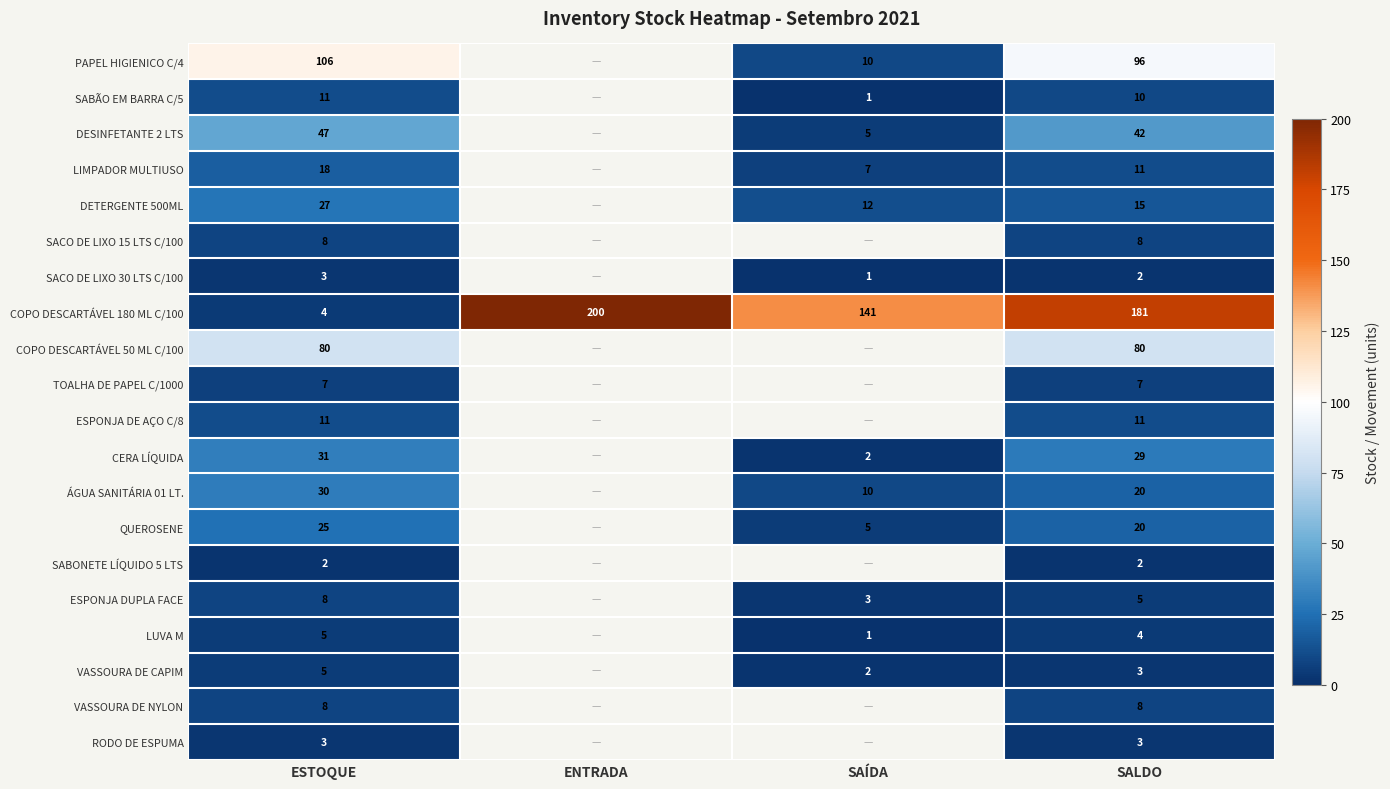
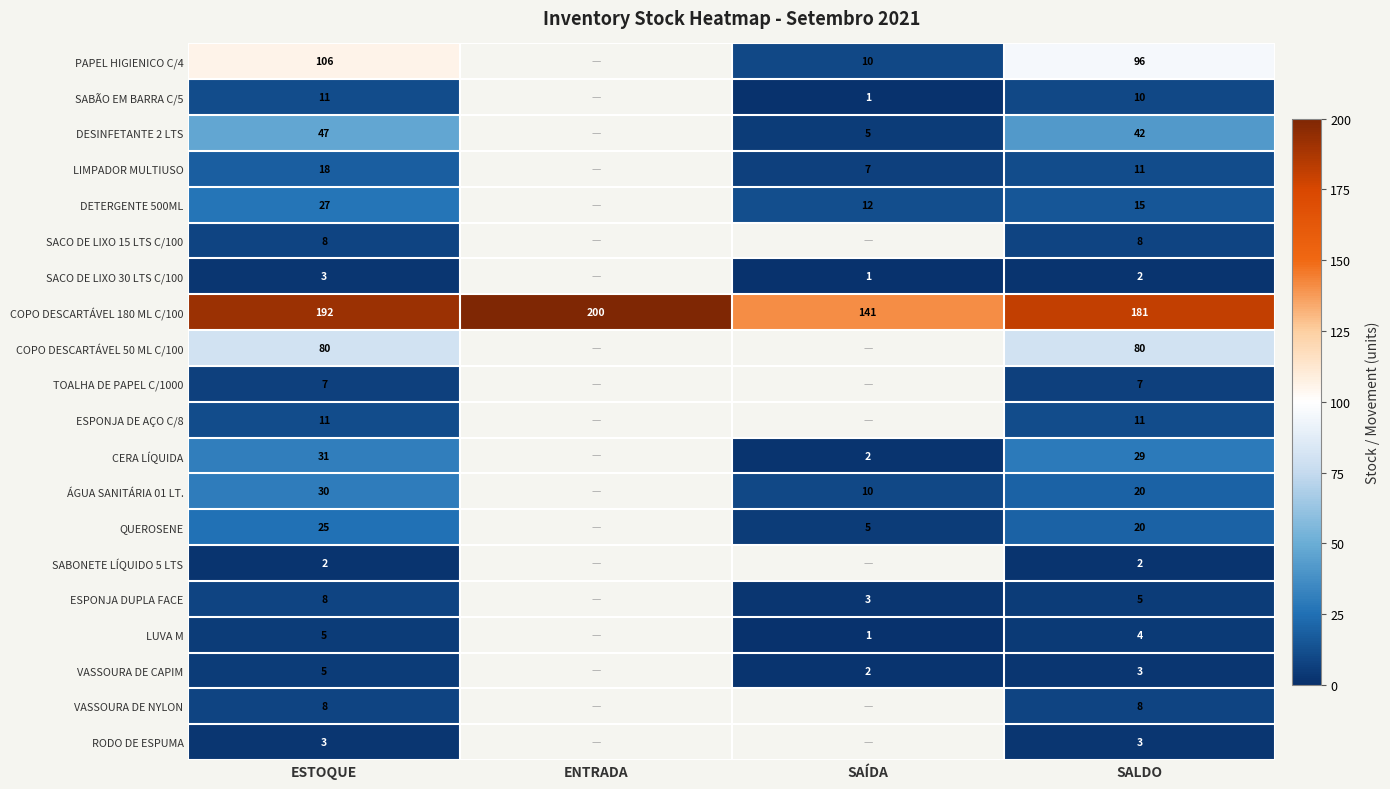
  {
    "PAPEL HIGIENICO C/4": {
      "ESTOQUE": 106,
      "SAÍDA": 10,
      "SALDO": 96
    },
    "SABÃO EM BARRA C/5": {
      "ESTOQUE": 11,
      "SAÍDA": 1,
      "SALDO": 10
    },
    "DESINFETANTE 2 LTS": {
      "ESTOQUE": 47,
      "SAÍDA": 5,
      "SALDO": 42
    },
    "LIMPADOR MULTIUSO": {
      "ESTOQUE": 18,
      "SAÍDA": 7,
      "SALDO": 11
    },
    "DETERGENTE 500ML": {
      "ESTOQUE": 27,
      "SAÍDA": 12,
      "SALDO": 15
    },
    "SACO DE LIXO 15 LTS C/100": {
      "ESTOQUE": 8,
      "SALDO": 8
    },
    "SACO DE LIXO 30 LTS C/100": {
      "ESTOQUE": 3,
      "SAÍDA": 1,
      "SALDO": 2
    },
    "COPO DESCARTÁVEL 180 ML C/100": {
-     "ESTOQUE": 4,
+     "ESTOQUE": 192,
      "ENTRADA": 200,
      "SAÍDA": 141,
      "SALDO": 181
    },
    "COPO DESCARTÁVEL 50 ML C/100": {
      "ESTOQUE": 80,
      "SALDO": 80
    },
    "TOALHA DE PAPEL C/1000": {
      "ESTOQUE": 7,
      "SALDO": 7
    },
    "ESPONJA DE AÇO C/8": {
      "ESTOQUE": 11,
      "SALDO": 11
    },
    "CERA LÍQUIDA": {
      "ESTOQUE": 31,
      "SAÍDA": 2,
      "SALDO": 29
    },
    "ÁGUA SANITÁRIA 01 LT.": {
      "ESTOQUE": 30,
      "SAÍDA": 10,
      "SALDO": 20
    },
    "QUEROSENE": {
      "ESTOQUE": 25,
      "SAÍDA": 5,
      "SALDO": 20
    },
    "SABONETE LÍQUIDO 5 LTS": {
      "ESTOQUE": 2,
      "SALDO": 2
    },
    "ESPONJA DUPLA FACE": {
      "ESTOQUE": 8,
      "SAÍDA": 3,
      "SALDO": 5
    },
    "LUVA M": {
      "ESTOQUE": 5,
      "SAÍDA": 1,
      "SALDO": 4
    },
    "VASSOURA DE CAPIM": {
      "ESTOQUE": 5,
      "SAÍDA": 2,
      "SALDO": 3
    },
    "VASSOURA DE NYLON": {
      "ESTOQUE": 8,
      "SALDO": 8
    },
    "RODO DE ESPUMA": {
      "ESTOQUE": 3,
      "SALDO": 3
    }
  }
